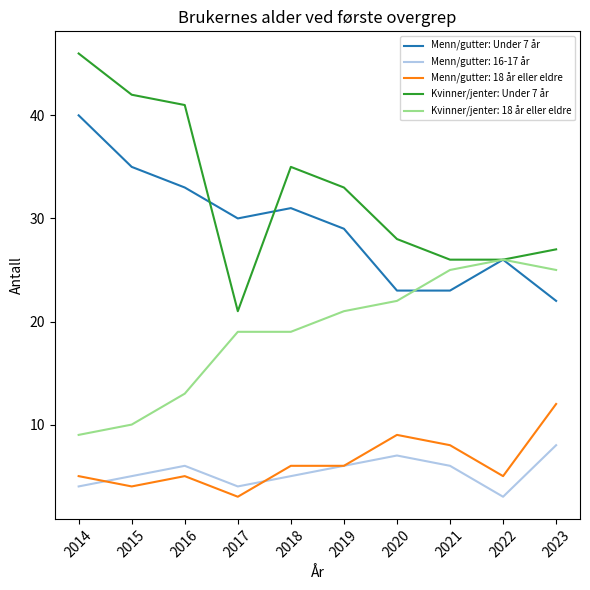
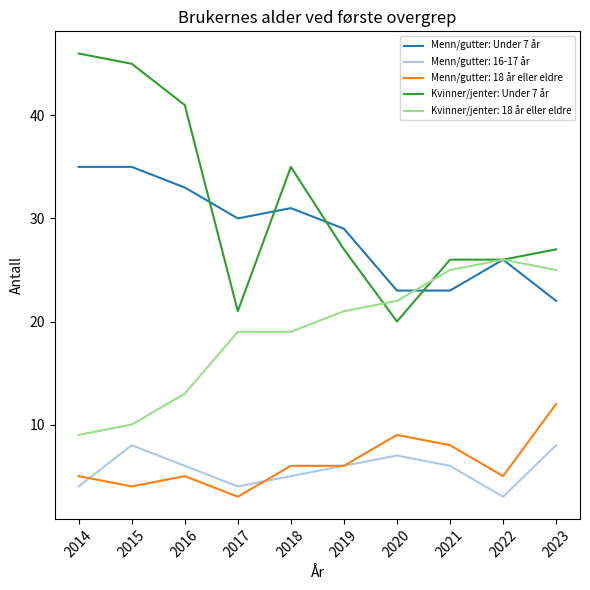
  {
    "Menn/gutter: Under 7 år": {
-     "2014": 40,
+     "2014": 35,
      "2015": 35,
      "2016": 33,
      "2017": 30,
      "2018": 31,
      "2019": 29,
      "2020": 23,
      "2021": 23,
      "2023": 22
    },
    "Menn/gutter: 16-17 år": {
      "2014": 4,
-     "2015": 5,
+     "2015": 8,
      "2016": 6,
      "2017": 4,
      "2018": 5,
      "2020": 7,
      "2021": 6,
      "2022": 3,
      "2023": 8
    },
    "Menn/gutter: 18 år eller eldre": {
      "2014": 5,
      "2015": 4,
      "2016": 5,
      "2017": 3,
      "2018": 6,
      "2020": 9,
      "2021": 8,
      "2022": 5,
      "2023": 12
    },
    "Kvinner/jenter: Under 7 år": {
      "2014": 46,
-     "2015": 42,
+     "2015": 45,
      "2016": 41,
      "2017": 21,
      "2018": 35,
-     "2019": 33,
-     "2020": 28,
+     "2019": 27,
+     "2020": 20,
      "2021": 26,
      "2023": 27
    },
    "Kvinner/jenter: 18 år eller eldre": {
      "2014": 9,
      "2015": 10,
      "2016": 13,
      "2017": 19,
      "2018": 19,
      "2019": 21,
      "2020": 22,
      "2021": 25,
      "2023": 25
    }
  }
